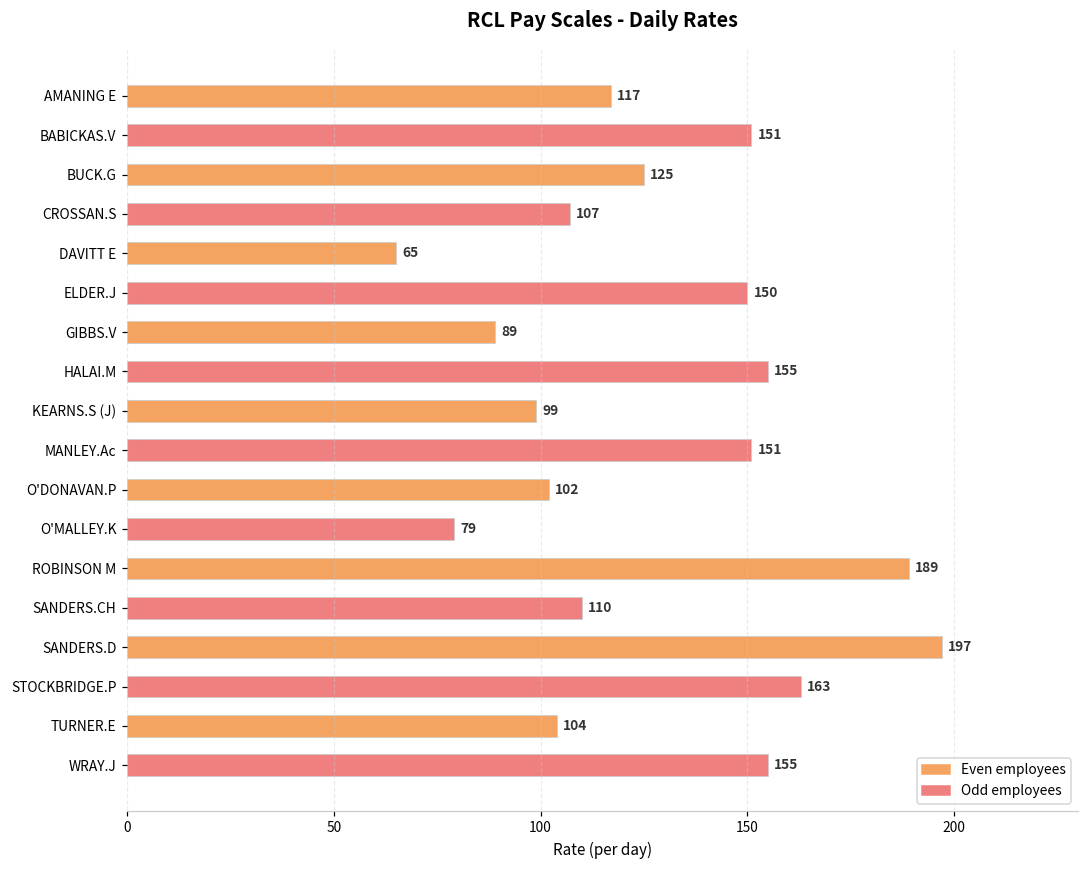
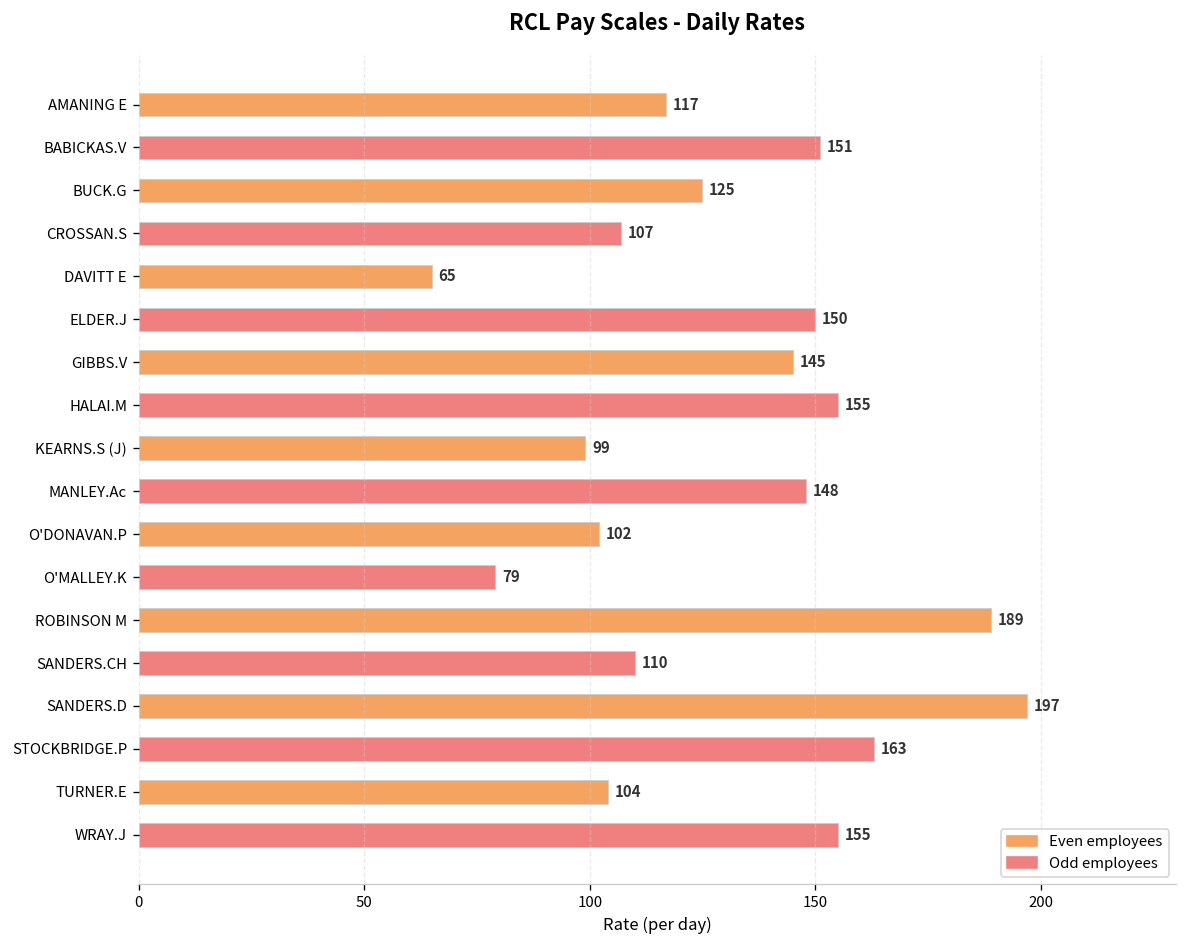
  {
    "AMANING E": 117,
    "BABICKAS.V": 151,
    "BUCK.G": 125,
    "CROSSAN.S": 107,
    "DAVITT E": 65,
    "ELDER.J": 150,
-   "GIBBS.V": 89,
+   "GIBBS.V": 145,
    "HALAI.M": 155,
    "KEARNS.S (J)": 99,
-   "MANLEY.Ac": 151,
+   "MANLEY.Ac": 148,
    "O'DONAVAN.P": 102,
    "O'MALLEY.K": 79,
    "ROBINSON M": 189,
    "SANDERS.CH": 110,
    "SANDERS.D": 197,
    "STOCKBRIDGE.P": 163,
    "TURNER.E": 104,
    "WRAY.J": 155
  }
